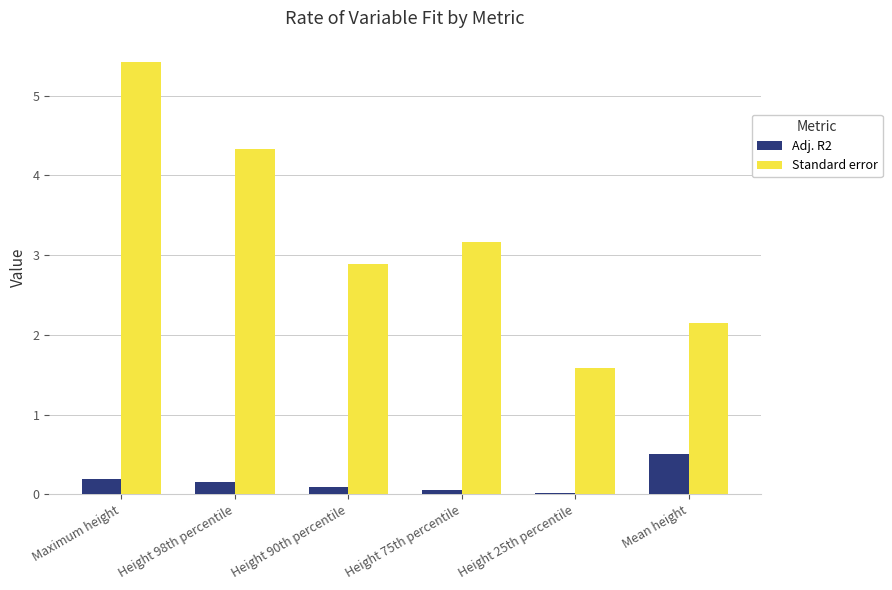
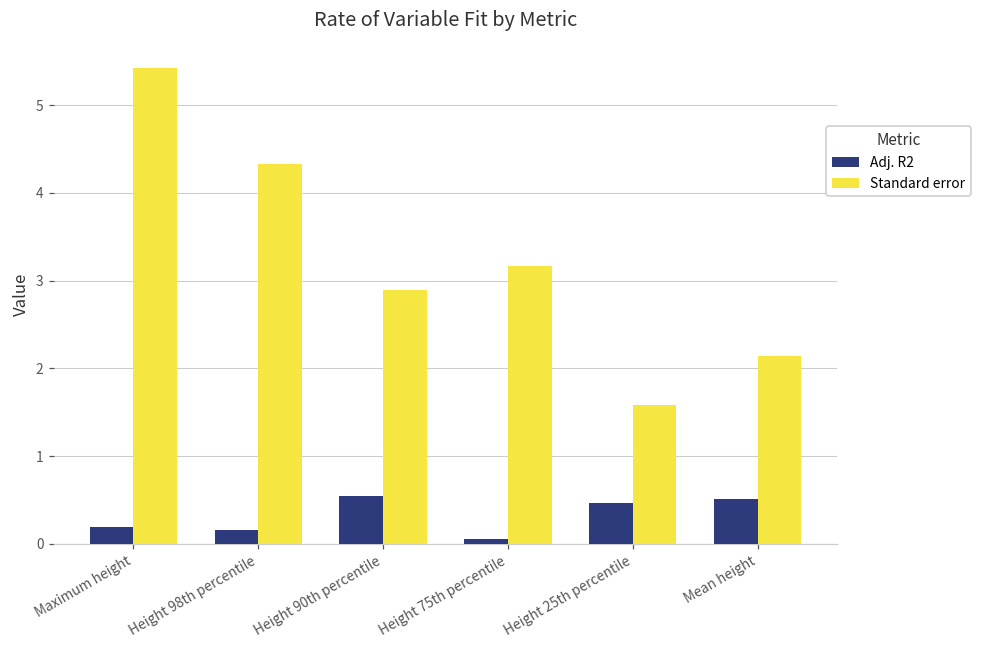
  {
    "Adj. R2": {
      "Maximum height": 0.2,
      "Height 98th percentile": 0.2,
-     "Height 90th percentile": 0.1,
+     "Height 90th percentile": 0.5,
      "Height 75th percentile": 0.1,
-     "Height 25th percentile": 0.0,
+     "Height 25th percentile": 0.5,
      "Mean height": 0.5
    },
    "Standard error": {
      "Maximum height": 5.4,
      "Height 98th percentile": 4.3,
      "Height 90th percentile": 2.9,
      "Height 75th percentile": 3.2,
      "Height 25th percentile": 1.6,
      "Mean height": 2.1
    }
  }
